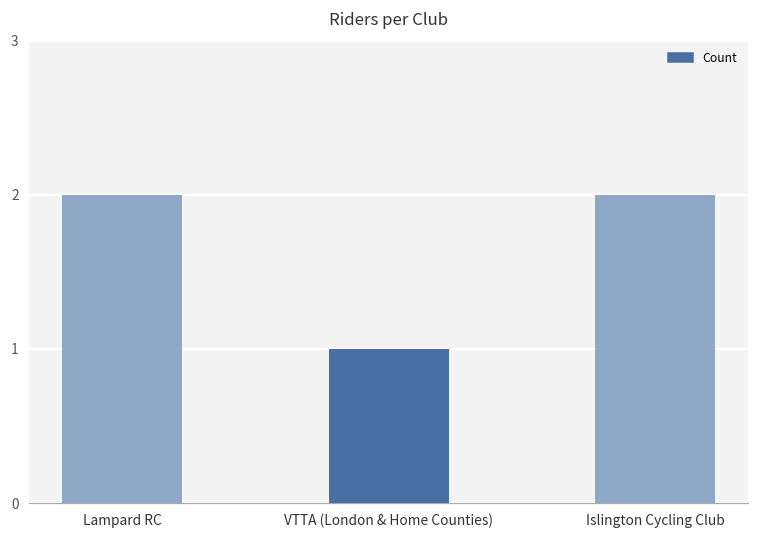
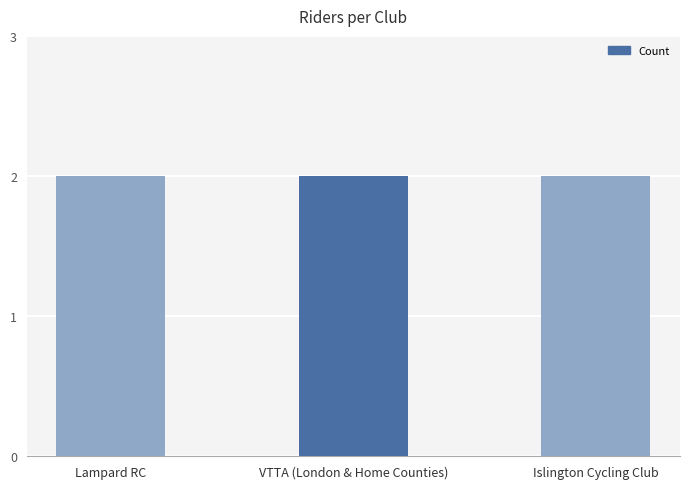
  {
    "Lampard RC": 2,
-   "VTTA (London & Home Counties)": 1,
+   "VTTA (London & Home Counties)": 2,
    "Islington Cycling Club": 2
  }
